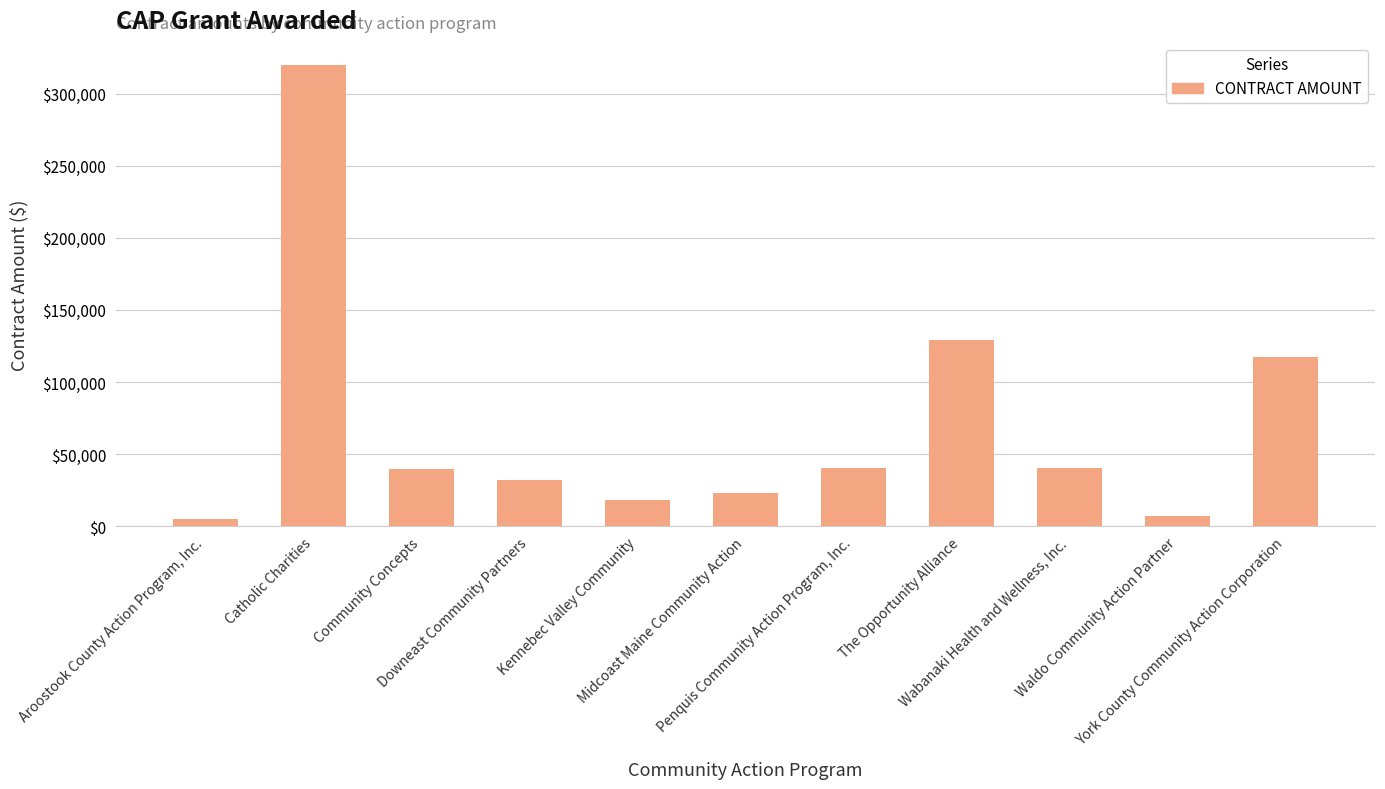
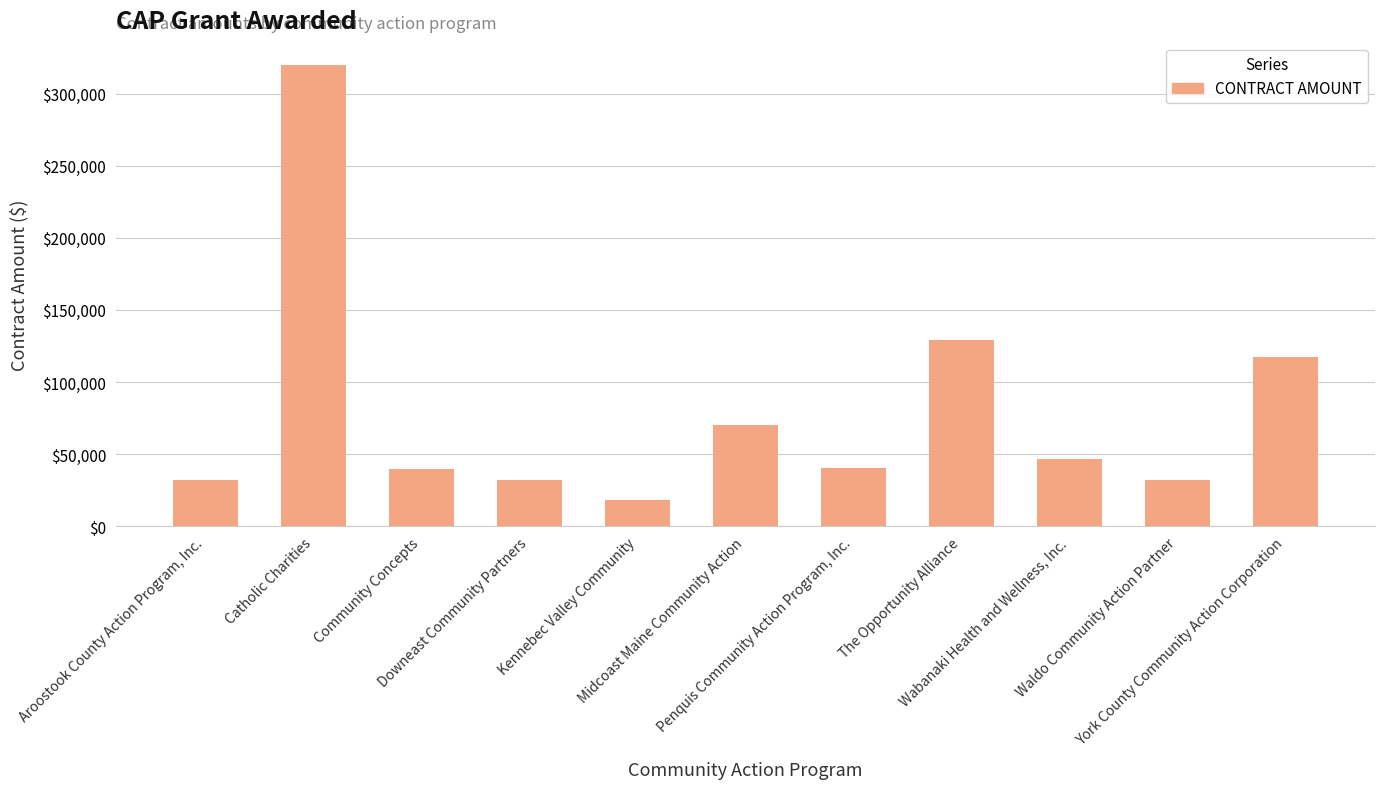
  {
-   "Aroostook County Action Program, Inc.": "$5,000",
+   "Aroostook County Action Program, Inc.": "$32,000",
    "Catholic Charities": "$320,000",
    "Community Concepts": "$40,000",
    "Downeast Community Partners": "$32,000",
    "Kennebec Valley Community": "$18,000",
-   "Midcoast Maine Community Action": "$23,000",
+   "Midcoast Maine Community Action": "$70,000",
    "Penquis Community Action Program, Inc.": "$40,000",
    "The Opportunity Alliance": "$129,000",
-   "Wabanaki Health and Wellness, Inc.": "$40,000",
-   "Waldo Community Action Partner": "$7,000",
+   "Wabanaki Health and Wellness, Inc.": "$46,000",
+   "Waldo Community Action Partner": "$32,000",
    "York County Community Action Corporation": "$117,000"
  }
